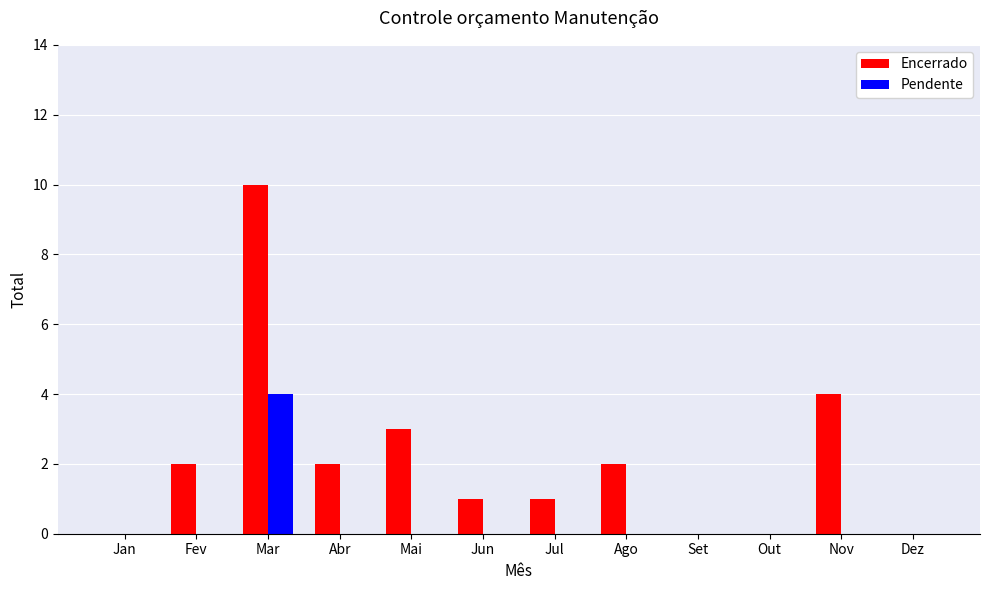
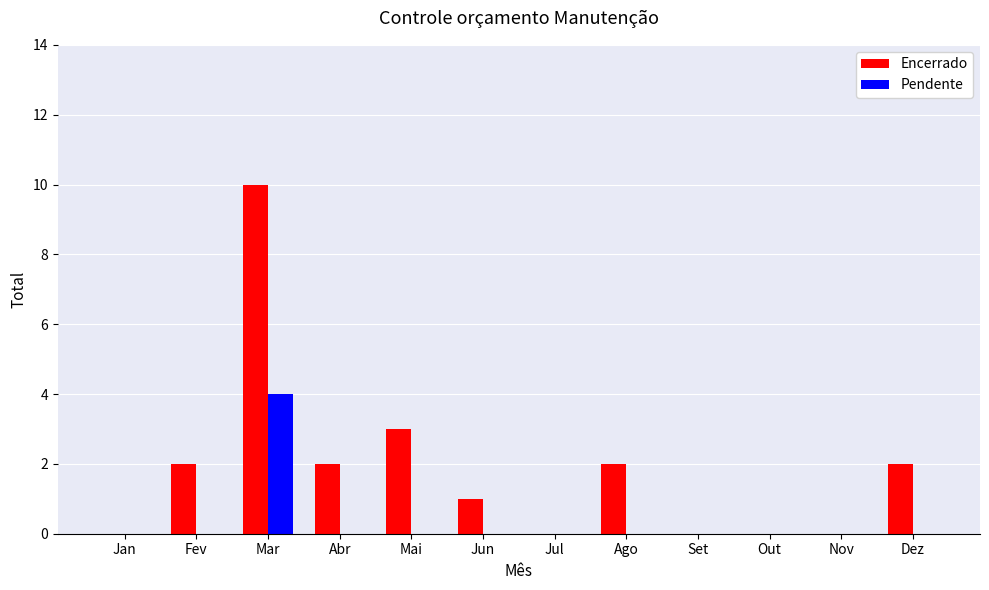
  {
    "Encerrado": {
      "Jan": 0,
      "Fev": 2,
      "Mar": 10,
      "Abr": 2,
      "Mai": 3,
      "Jun": 1,
-     "Jul": 1,
+     "Jul": 0,
      "Ago": 2,
      "Set": 0,
      "Out": 0,
-     "Nov": 4,
-     "Dez": 0
+     "Nov": 0,
+     "Dez": 2
    },
    "Pendente": {
      "Jan": 0,
      "Fev": 0,
      "Mar": 4,
      "Abr": 0,
      "Mai": 0,
      "Jun": 0,
      "Jul": 0,
      "Ago": 0,
      "Set": 0,
      "Out": 0,
      "Nov": 0,
      "Dez": 0
    }
  }
